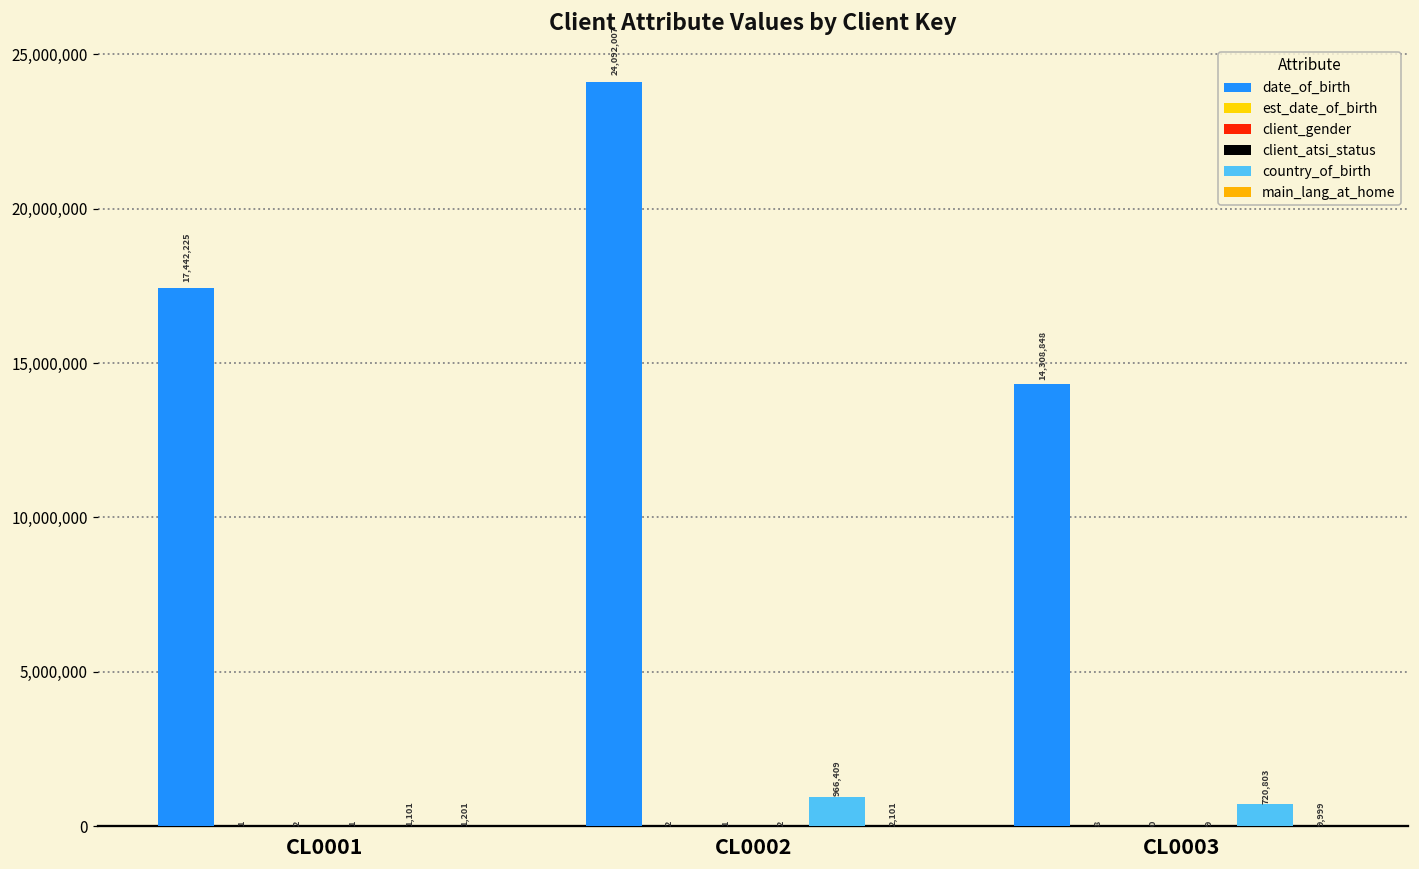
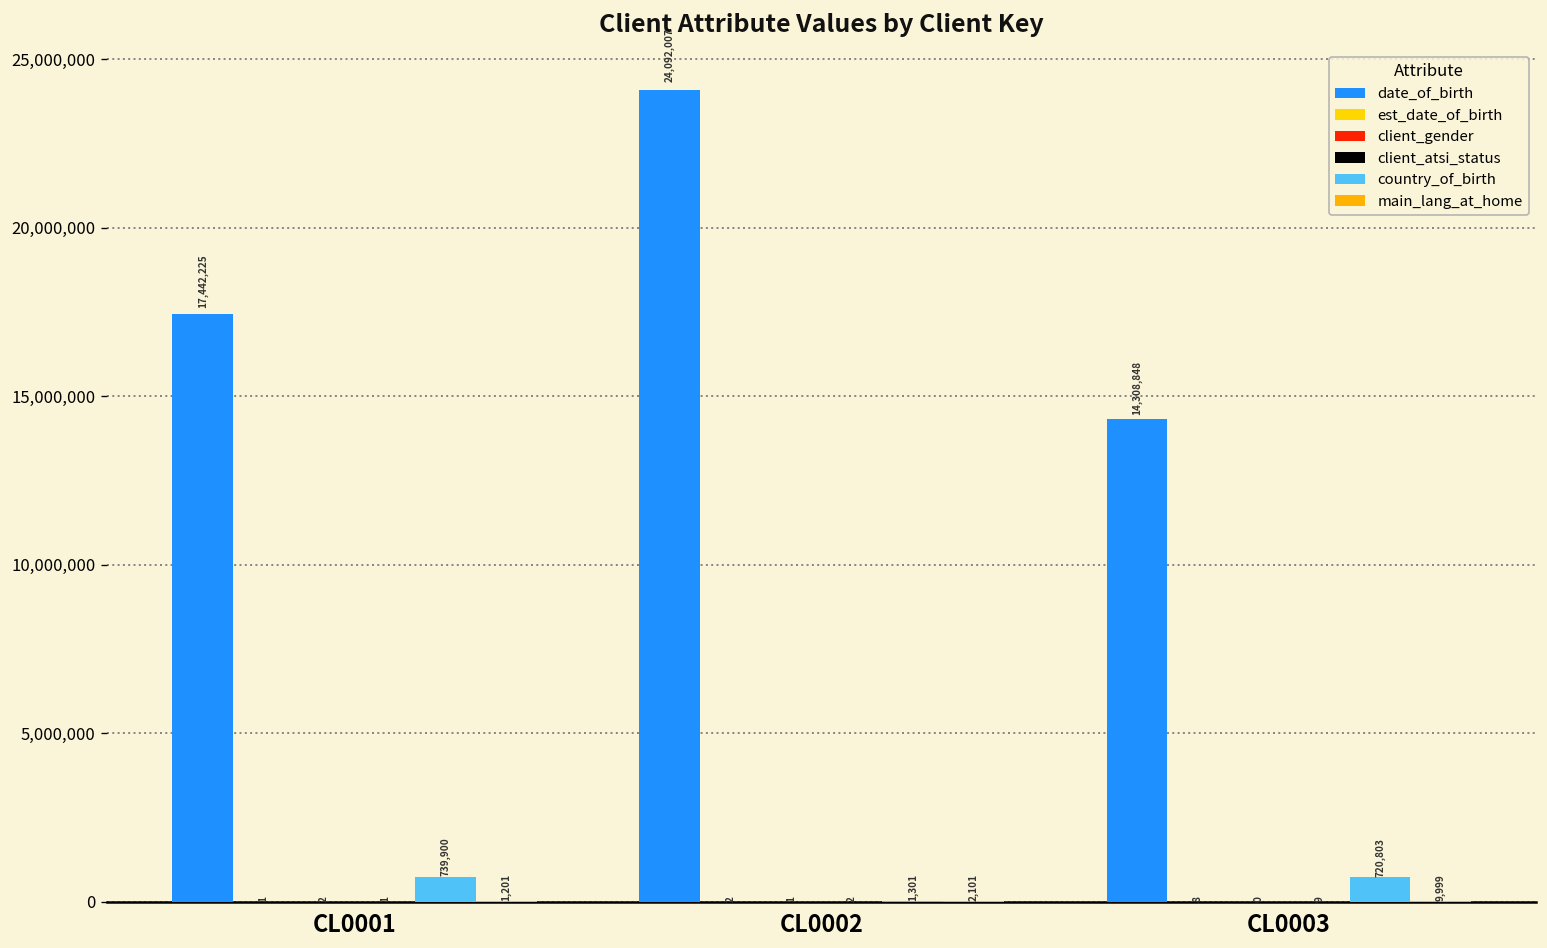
  {
    "date_of_birth": {
      "CL0001": "17,442,225",
      "CL0002": "24,092,007",
      "CL0003": "14,308,848"
    },
    "client_gender": {
      "CL0001": "2",
      "CL0002": "1",
      "CL0003": "0"
    },
    "client_atsi_status": {
      "CL0001": "1",
      "CL0002": "2",
      "CL0003": "9"
    },
    "country_of_birth": {
-     "CL0001": "1,101",
-     "CL0002": "966,409",
+     "CL0001": "739,900",
+     "CL0002": "1,301",
      "CL0003": "720,803"
    }
  }
